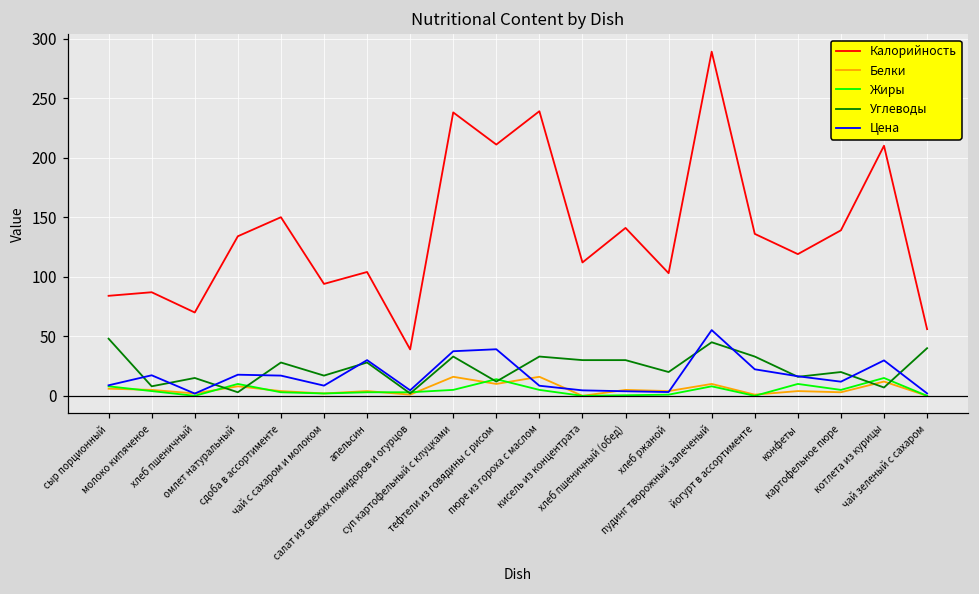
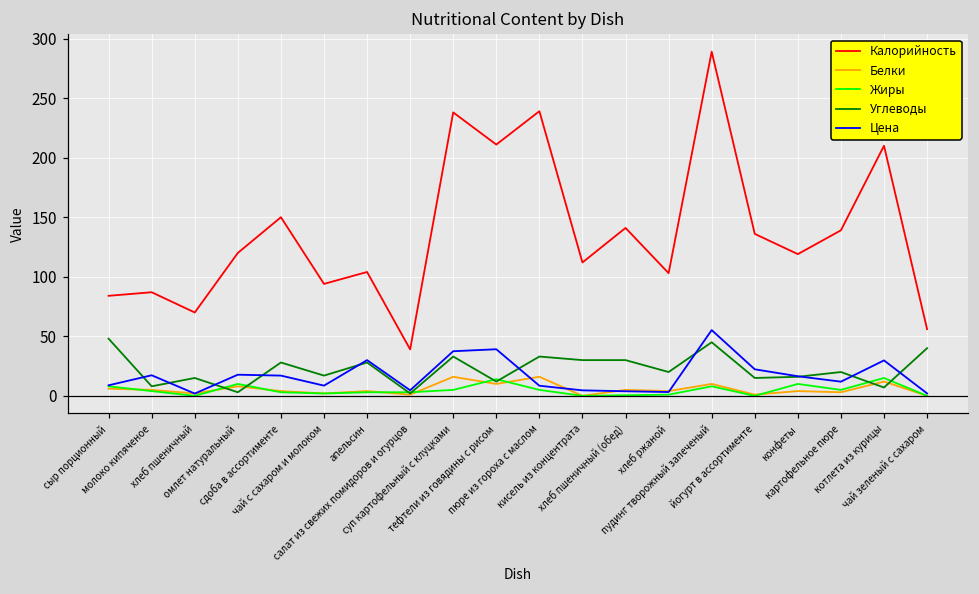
  {
    "Калорийность": {
      "сыр порционный": 84,
      "молоко кипяченое": 87,
      "хлеб пшеничный": 70,
-     "омлет натуральный": 134,
+     "омлет натуральный": 120,
      "сдоба в ассортименте": 150,
      "чай с сахаром и молоком": 94,
      "апельсин": 104,
      "салат из свежих помидоров и огурцов": 39,
      "суп картофельный с клуцками": 238,
      "тефтели из говядины с рисом": 211,
      "пюре из гороха с маслом": 239,
      "кисель из концентрата": 112,
      "хлеб пшеничный (обед)": 141,
      "хлеб ржаной": 103,
      "пудинг творожный запеченый": 289,
      "йогурт в ассортименте": 136,
      "конфеты": 119,
      "картофельное пюре": 139,
      "котлета из курицы": 210,
      "чай зеленый с сахаром": 56
    },
    "Белки": {
      "суп картофельный с клуцками": 16,
      "пюре из гороха с маслом": 16,
      "конфеты": 4,
      "котлета из курицы": 12
    },
    "Жиры": {
      "суп картофельный с клуцками": 5,
      "пюре из гороха с маслом": 5,
      "хлеб пшеничный (обед)": 1,
      "конфеты": 10,
      "котлета из курицы": 15
    },
    "Углеводы": {
      "сыр порционный": 48,
      "молоко кипяченое": 8,
      "хлеб пшеничный": 15,
      "омлет натуральный": 3,
      "сдоба в ассортименте": 28,
      "чай с сахаром и молоком": 17,
      "суп картофельный с клуцками": 33,
      "пюре из гороха с маслом": 33,
      "кисель из концентрата": 30,
      "хлеб пшеничный (обед)": 30,
      "хлеб ржаной": 20,
      "пудинг творожный запеченый": 45,
-     "йогурт в ассортименте": 33,
+     "йогурт в ассортименте": 15,
      "картофельное пюре": 20,
      "котлета из курицы": 7,
      "чай зеленый с сахаром": 40
    },
    "Цена": {
      "молоко кипяченое": 17,
      "омлет натуральный": 18,
      "сдоба в ассортименте": 17,
      "чай с сахаром и молоком": 9,
      "суп картофельный с клуцками": 37,
      "тефтели из говядины с рисом": 39,
      "пюре из гороха с маслом": 8,
      "кисель из концентрата": 5,
      "пудинг творожный запеченый": 55,
      "йогурт в ассортименте": 22,
      "картофельное пюре": 12,
      "котлета из курицы": 30
    }
  }
